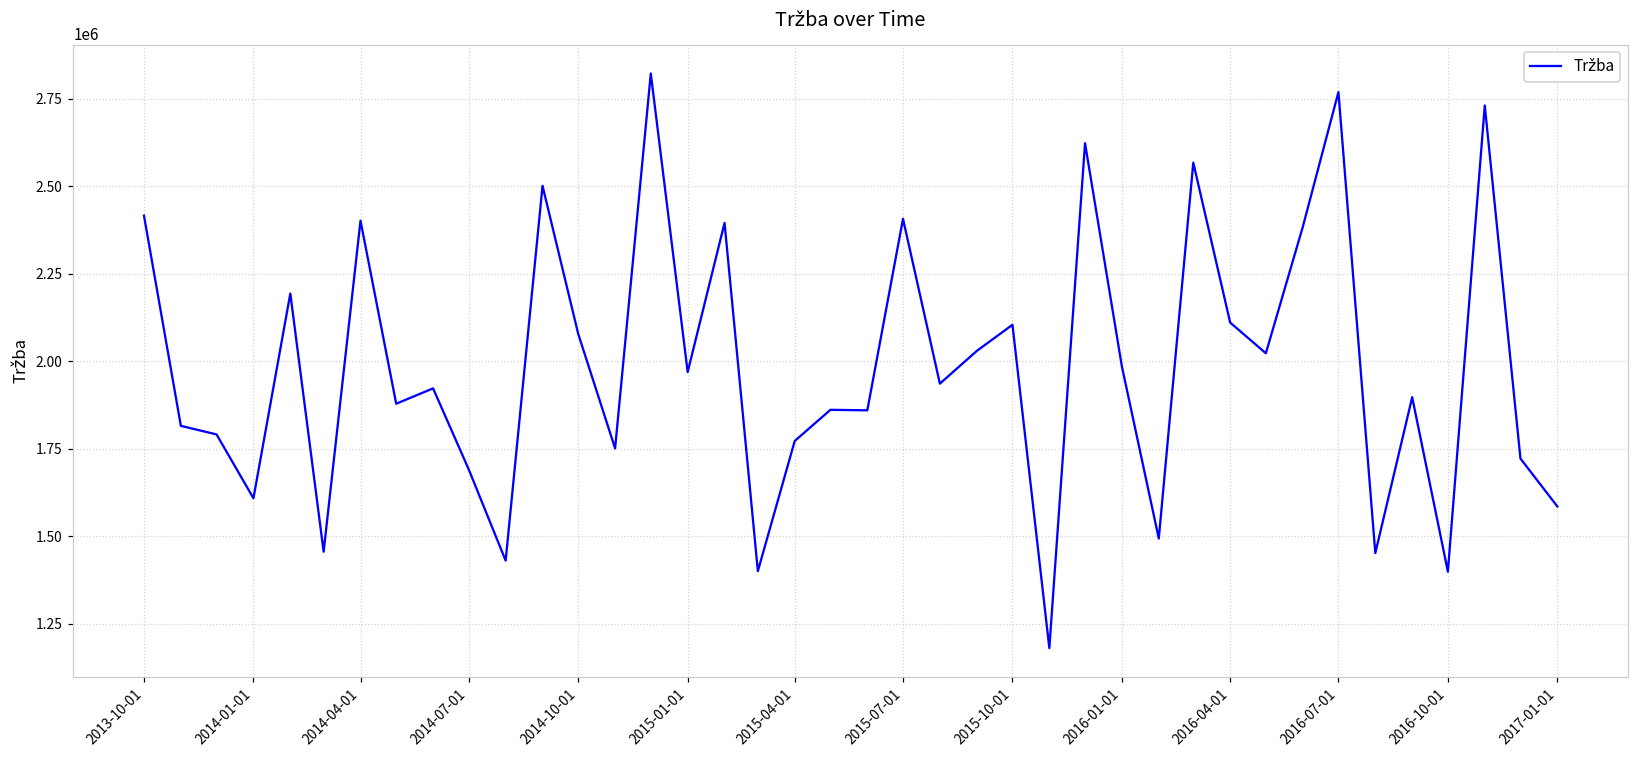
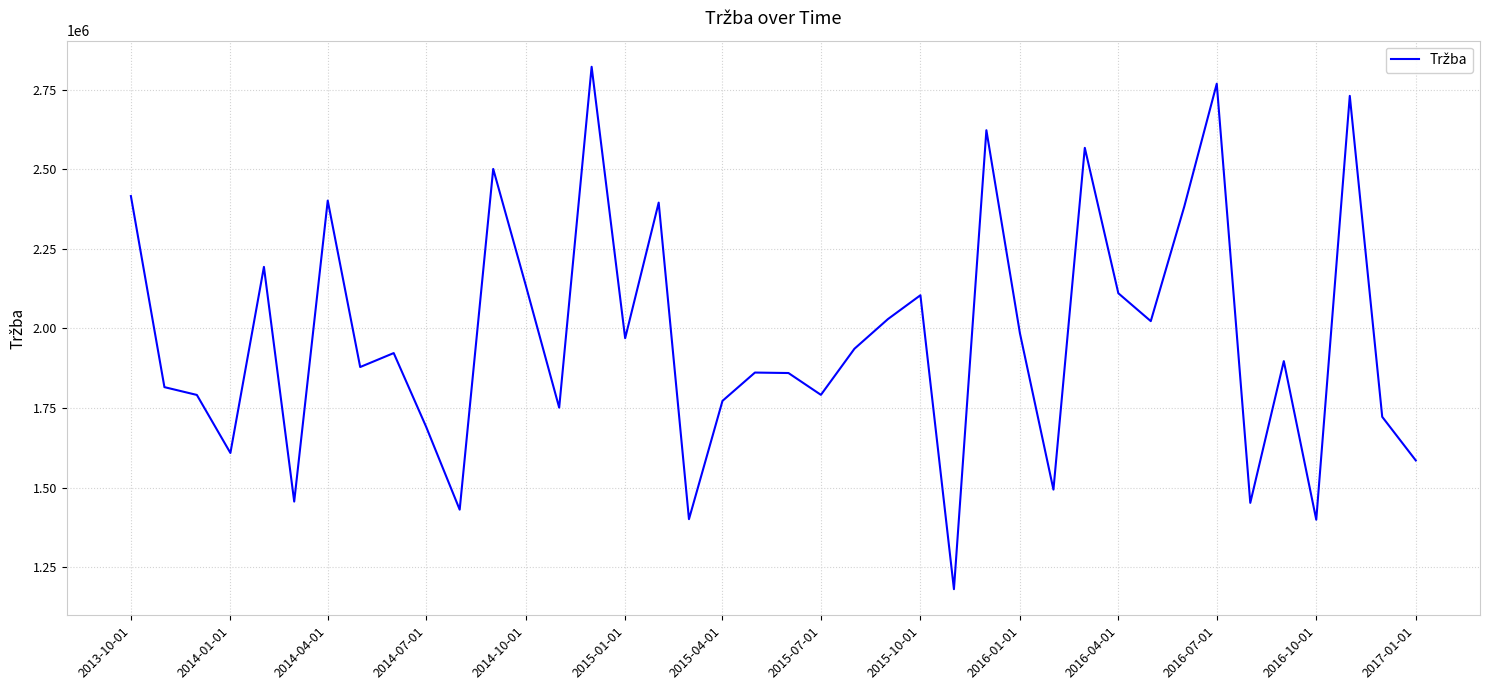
  {
    "2013-10-01": 2420000,
    "2014-01-01": 1610000,
    "2014-04-01": 2400000,
    "2014-07-01": 1690000,
-   "2014-10-01": 2080000,
+   "2014-10-01": 2140000,
    "2015-01-01": 1970000,
    "2015-04-01": 1770000,
-   "2015-07-01": 2410000,
+   "2015-07-01": 1790000,
    "2015-10-01": 2100000,
    "2016-01-01": 1990000,
    "2016-04-01": 2110000,
    "2016-07-01": 2770000,
    "2016-10-01": 1400000,
    "2017-01-01": 1590000
  }
